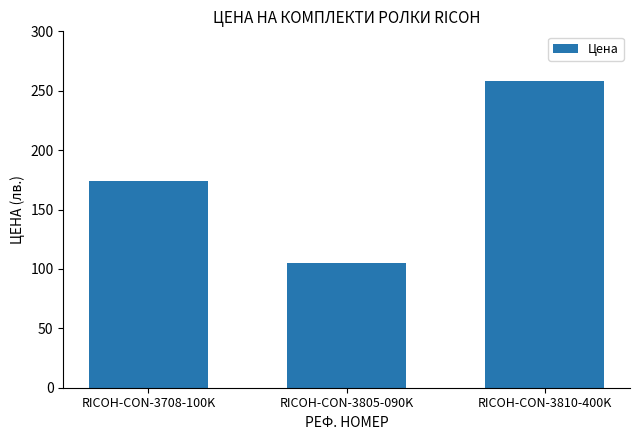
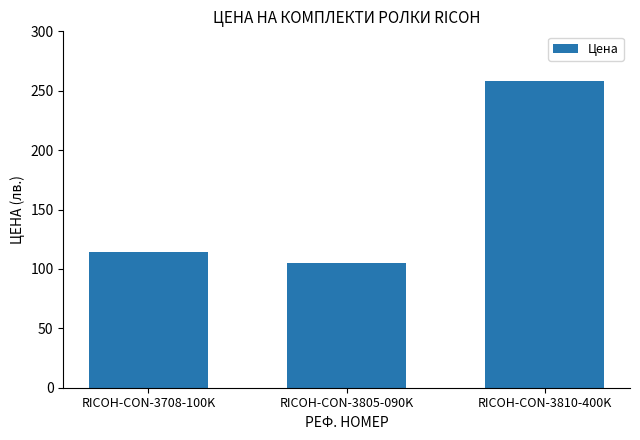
  {
-   "RICOH-CON-3708-100K": 174,
+   "RICOH-CON-3708-100K": 114,
    "RICOH-CON-3805-090K": 105,
    "RICOH-CON-3810-400K": 258
  }
